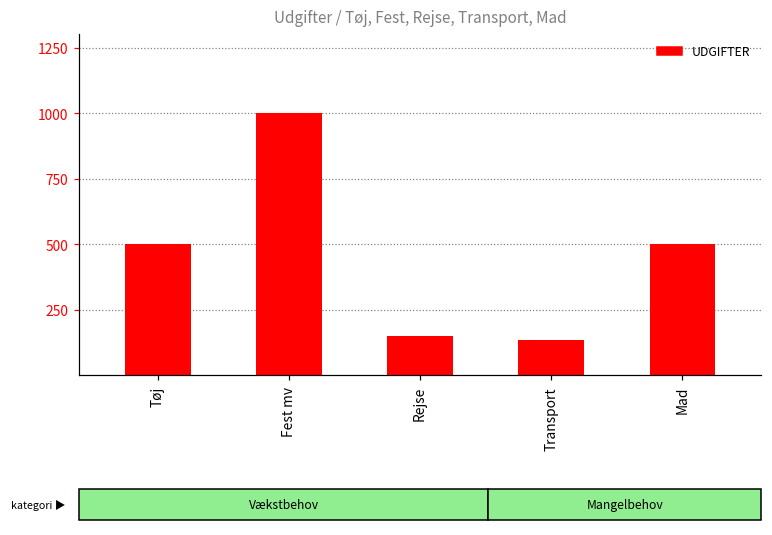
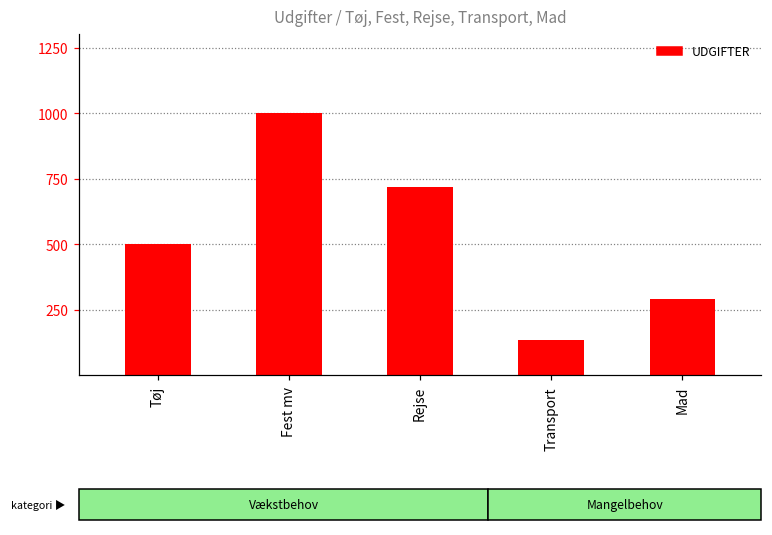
  {
    "Tøj": 500,
    "Fest mv": 1000,
-   "Rejse": 150,
+   "Rejse": 720,
    "Transport": 140,
-   "Mad": 500
+   "Mad": 290
  }
